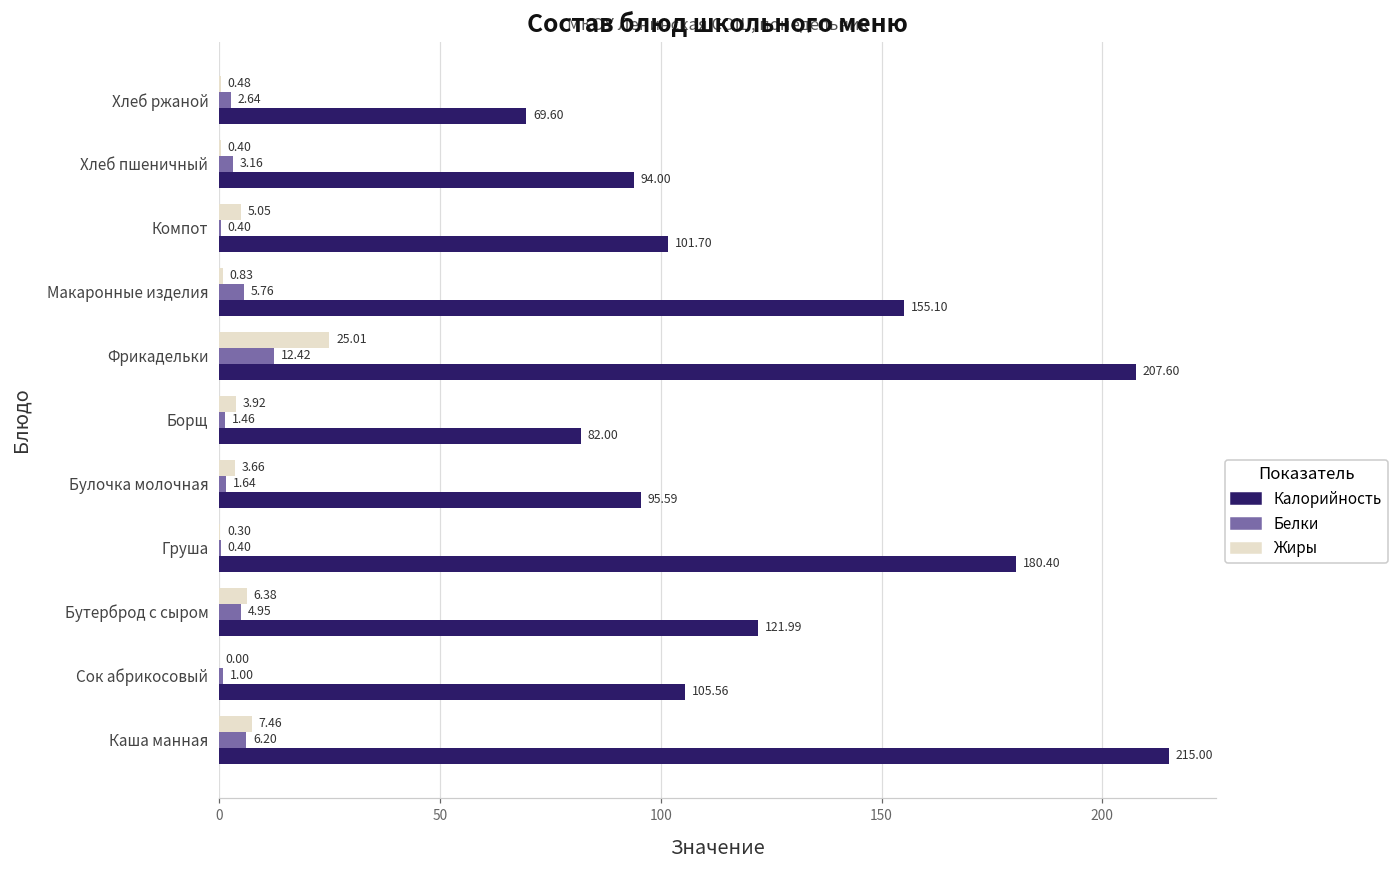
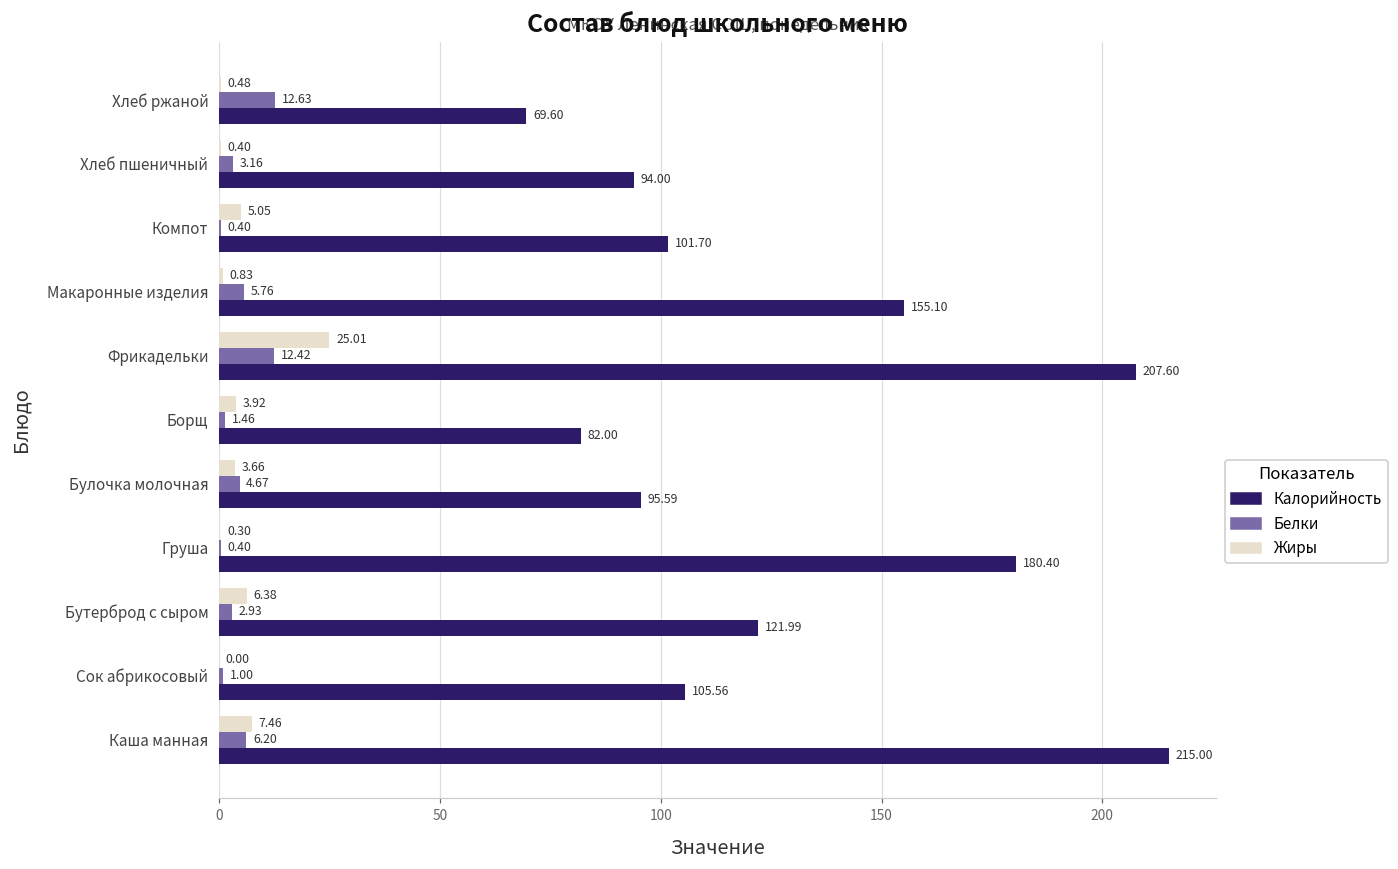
  {
    "Калорийность": {
      "Хлеб ржаной": 69.60,
      "Хлеб пшеничный": 94.00,
      "Компот": 101.70,
      "Макаронные изделия": 155.10,
      "Фрикадельки": 207.60,
      "Борщ": 82.00,
      "Булочка молочная": 95.59,
      "Груша": 180.40,
      "Бутерброд с сыром": 121.99,
      "Сок абрикосовый": 105.56,
      "Каша манная": 215.00
    },
    "Белки": {
-     "Хлеб ржаной": 2.64,
+     "Хлеб ржаной": 12.63,
      "Хлеб пшеничный": 3.16,
      "Компот": 0.40,
      "Макаронные изделия": 5.76,
      "Фрикадельки": 12.42,
      "Борщ": 1.46,
-     "Булочка молочная": 1.64,
+     "Булочка молочная": 4.67,
      "Груша": 0.40,
-     "Бутерброд с сыром": 4.95,
+     "Бутерброд с сыром": 2.93,
      "Сок абрикосовый": 1.00,
      "Каша манная": 6.20
    },
    "Жиры": {
      "Хлеб ржаной": 0.48,
      "Хлеб пшеничный": 0.40,
      "Компот": 5.05,
      "Макаронные изделия": 0.83,
      "Фрикадельки": 25.01,
      "Борщ": 3.92,
      "Булочка молочная": 3.66,
      "Груша": 0.30,
      "Бутерброд с сыром": 6.38,
      "Сок абрикосовый": 0.00,
      "Каша манная": 7.46
    }
  }
